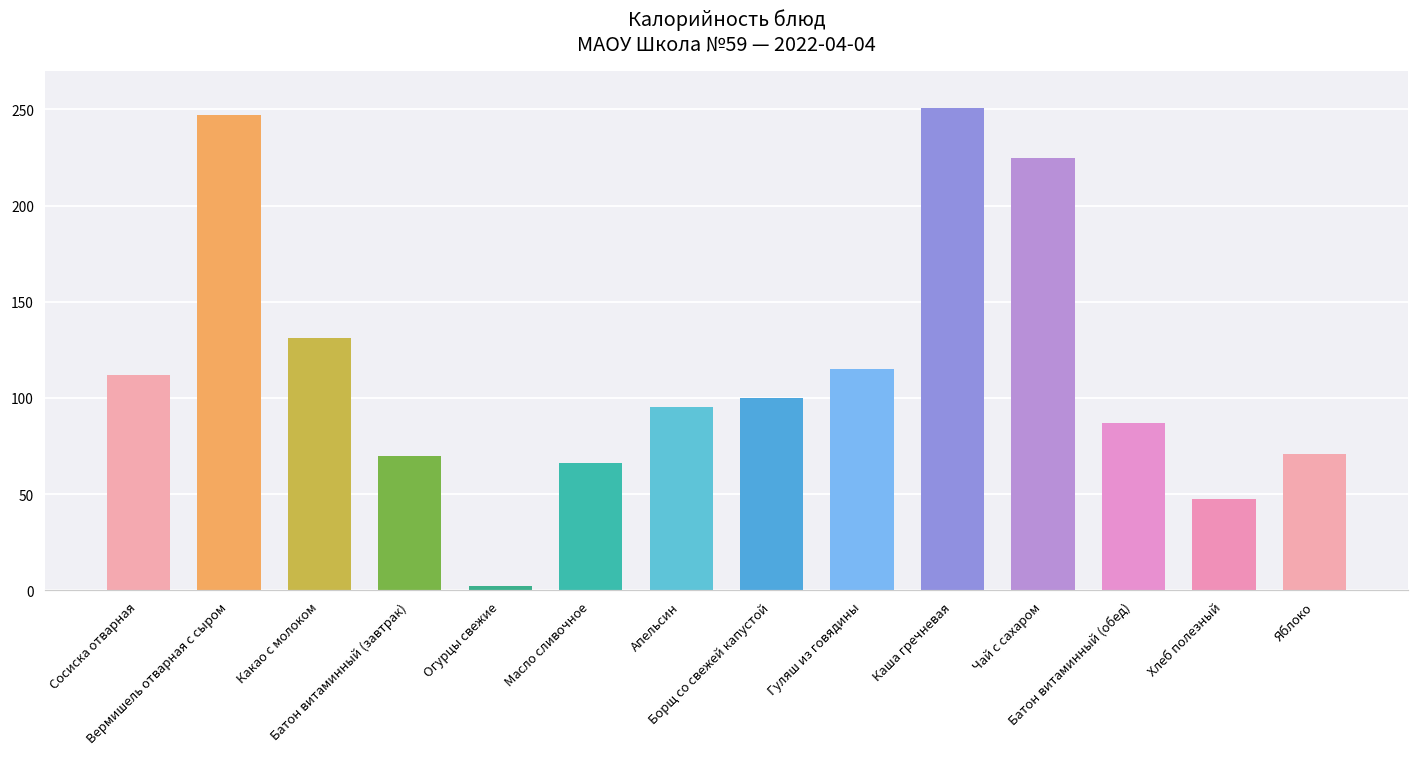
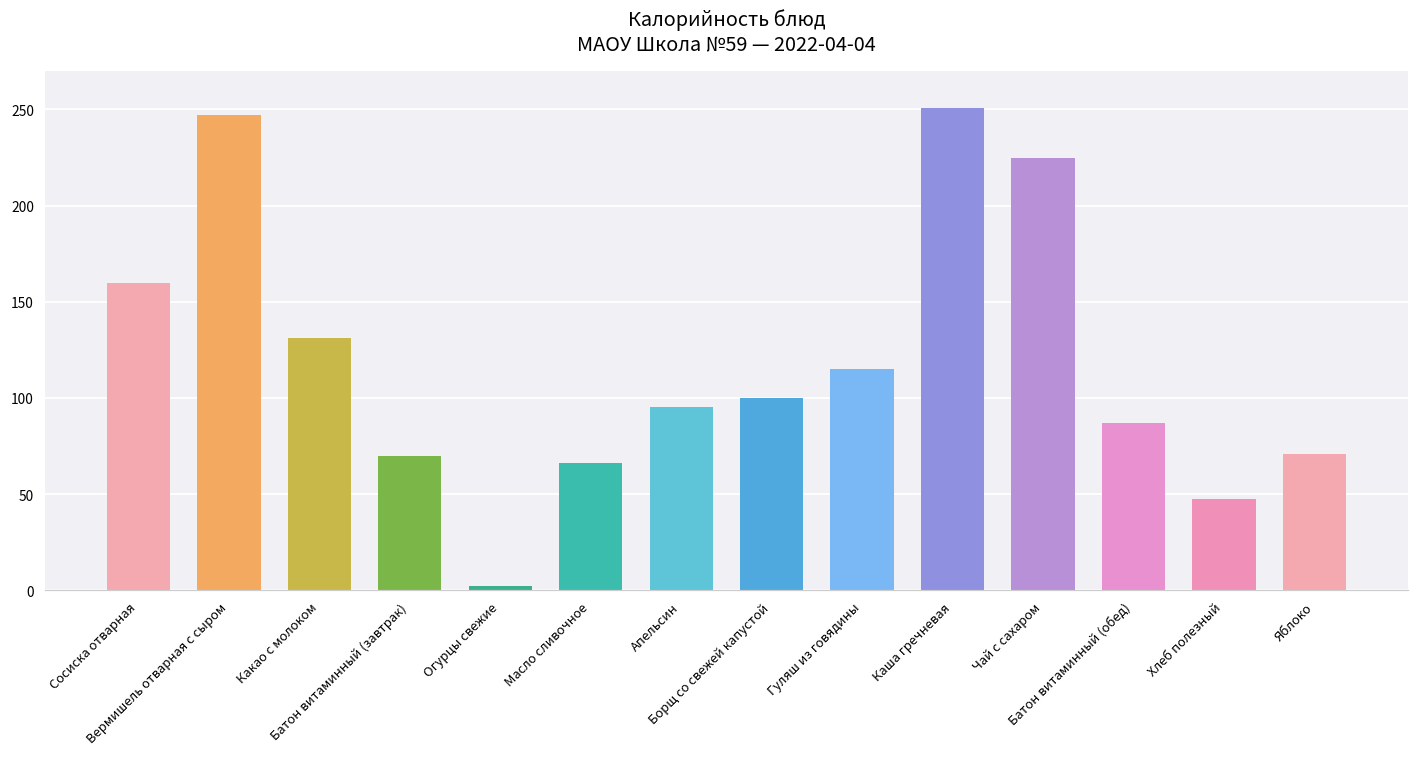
  {
-   "Сосиска отварная": 112,
+   "Сосиска отварная": 160,
    "Вермишель отварная с сыром": 247,
    "Какао с молоком": 131,
    "Батон витаминный (завтрак)": 70,
    "Огурцы свежие": 2,
    "Масло сливочное": 66,
    "Апельсин": 95,
    "Борщ со свежей капустой": 100,
    "Гуляш из говядины": 115,
    "Каша гречневая": 251,
    "Чай с сахаром": 225,
    "Батон витаминный (обед)": 87,
    "Хлеб полезный": 48,
    "Яблоко": 71
  }
